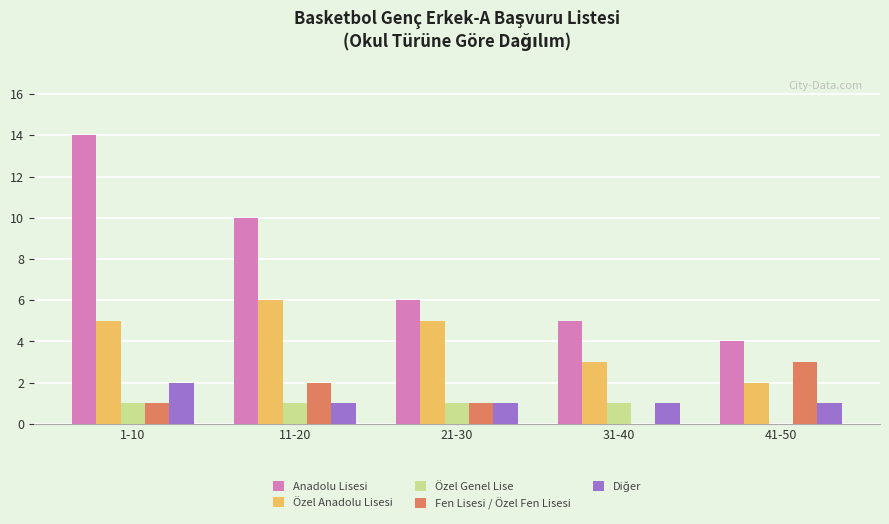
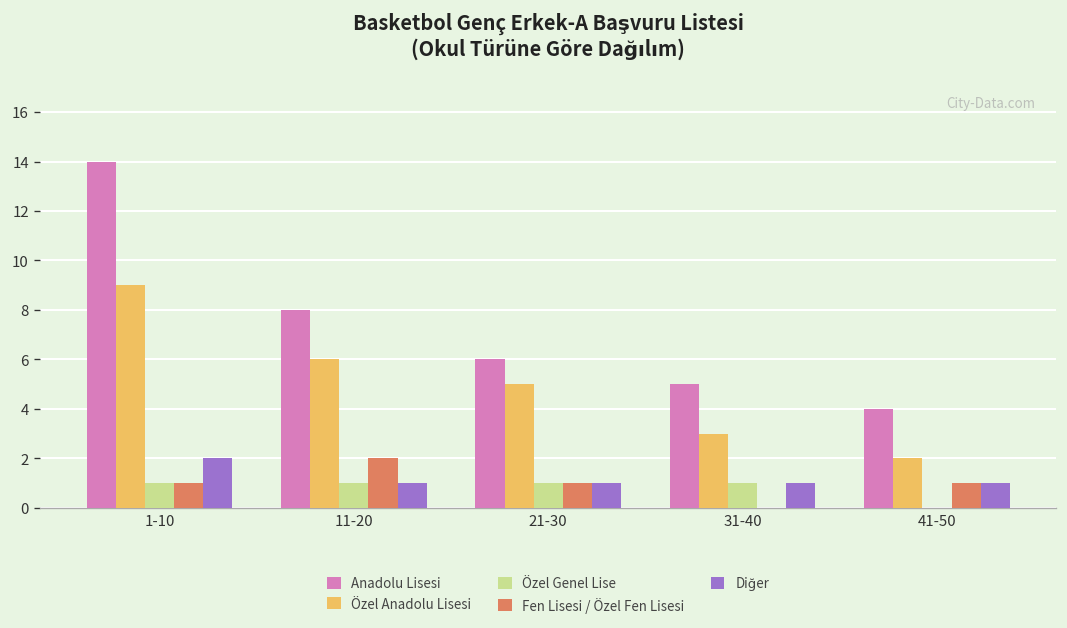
  {
    "Anadolu Lisesi": {
      "1-10": 14,
-     "11-20": 10,
+     "11-20": 8,
      "21-30": 6,
      "31-40": 5,
      "41-50": 4
    },
    "Özel Anadolu Lisesi": {
-     "1-10": 5,
+     "1-10": 9,
      "11-20": 6,
      "21-30": 5,
      "31-40": 3,
      "41-50": 2
    },
    "Özel Genel Lise": {
      "1-10": 1,
      "11-20": 1,
      "21-30": 1,
      "31-40": 1,
      "41-50": 0
    },
    "Fen Lisesi / Özel Fen Lisesi": {
      "1-10": 1,
      "11-20": 2,
      "21-30": 1,
      "31-40": 0,
-     "41-50": 3
+     "41-50": 1
    },
    "Diğer": {
      "1-10": 2,
      "11-20": 1,
      "21-30": 1,
      "31-40": 1,
      "41-50": 1
    }
  }
